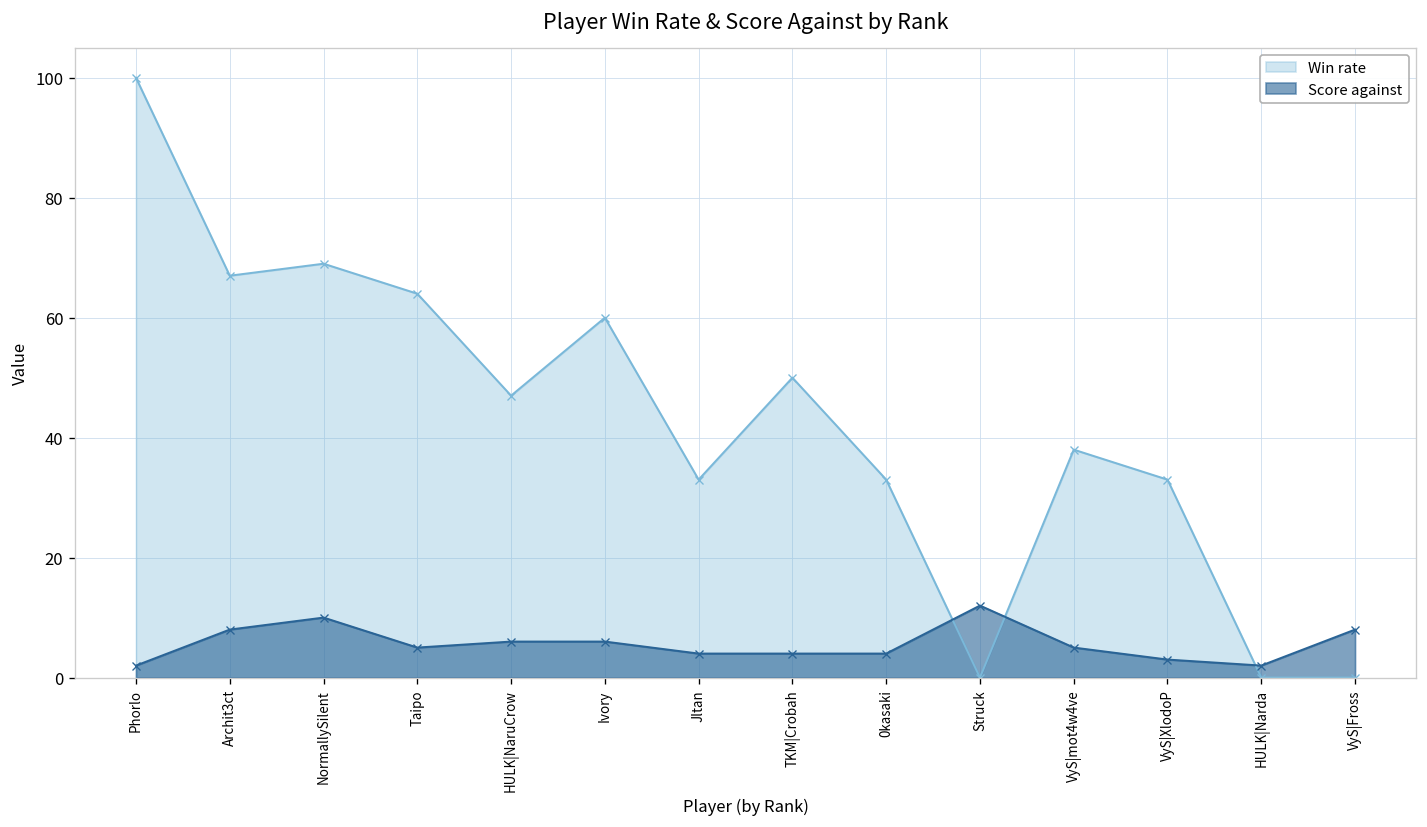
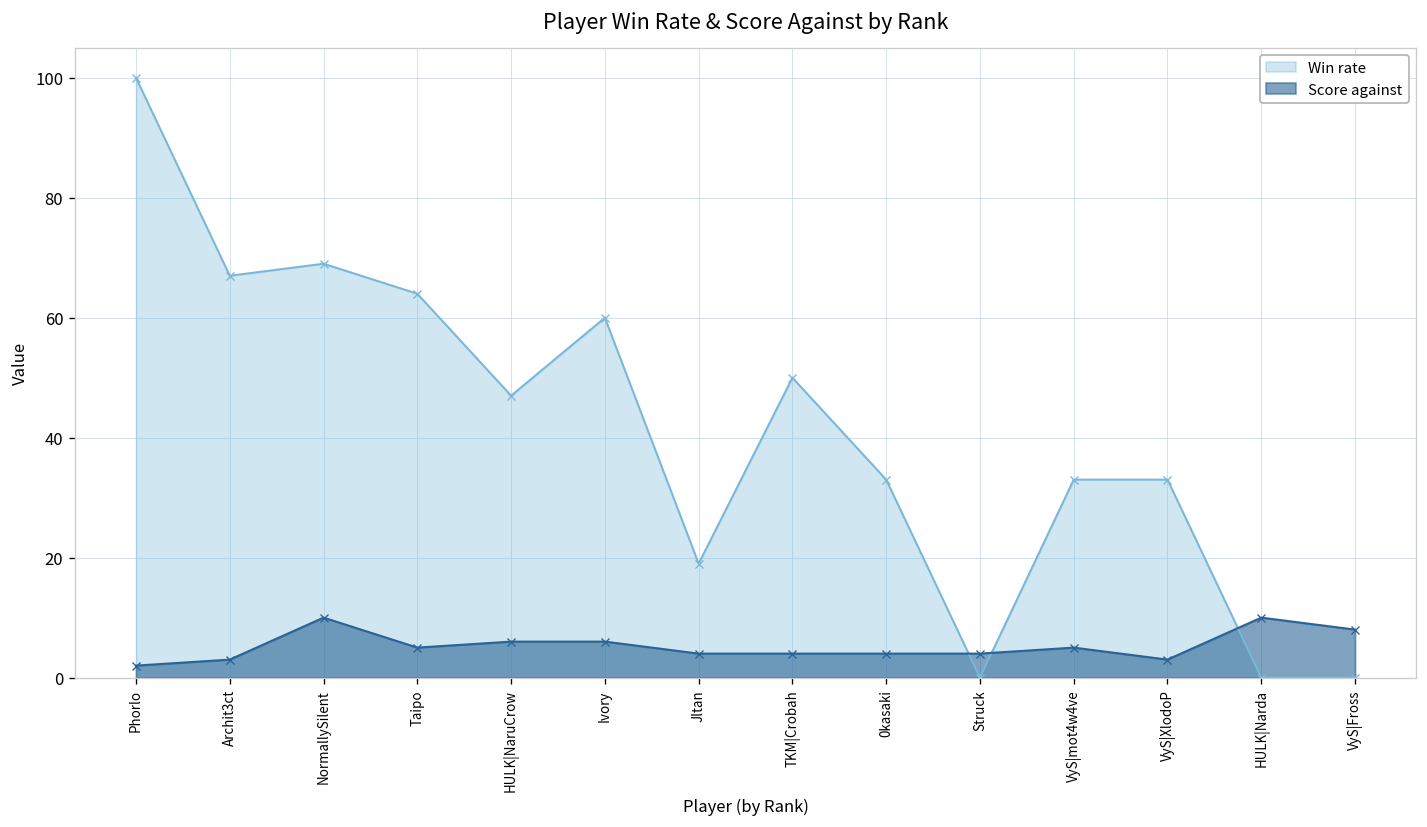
  {
    "Win rate": {
      "Phorlo": 100,
      "Archit3ct": 67,
      "NormallySilent": 69,
      "Taipo": 64,
      "HULK|NaruCrow": 47,
      "Ivory": 60,
-     "Jltan": 33,
+     "Jltan": 19,
      "TKM|Crobah": 50,
      "0kasaki": 33,
      "Struck": 0,
-     "VyS|mot4w4ve": 38,
+     "VyS|mot4w4ve": 33,
      "VyS|XlodoP": 33,
      "HULK|Narda": 0,
      "VyS|Fross": 0
    },
    "Score against": {
      "Phorlo": 2,
-     "Archit3ct": 8,
+     "Archit3ct": 3,
      "NormallySilent": 10,
      "Taipo": 5,
      "HULK|NaruCrow": 6,
      "Ivory": 6,
      "Jltan": 4,
      "TKM|Crobah": 4,
      "0kasaki": 4,
-     "Struck": 12,
+     "Struck": 4,
      "VyS|mot4w4ve": 5,
      "VyS|XlodoP": 3,
-     "HULK|Narda": 2,
+     "HULK|Narda": 10,
      "VyS|Fross": 8
    }
  }
